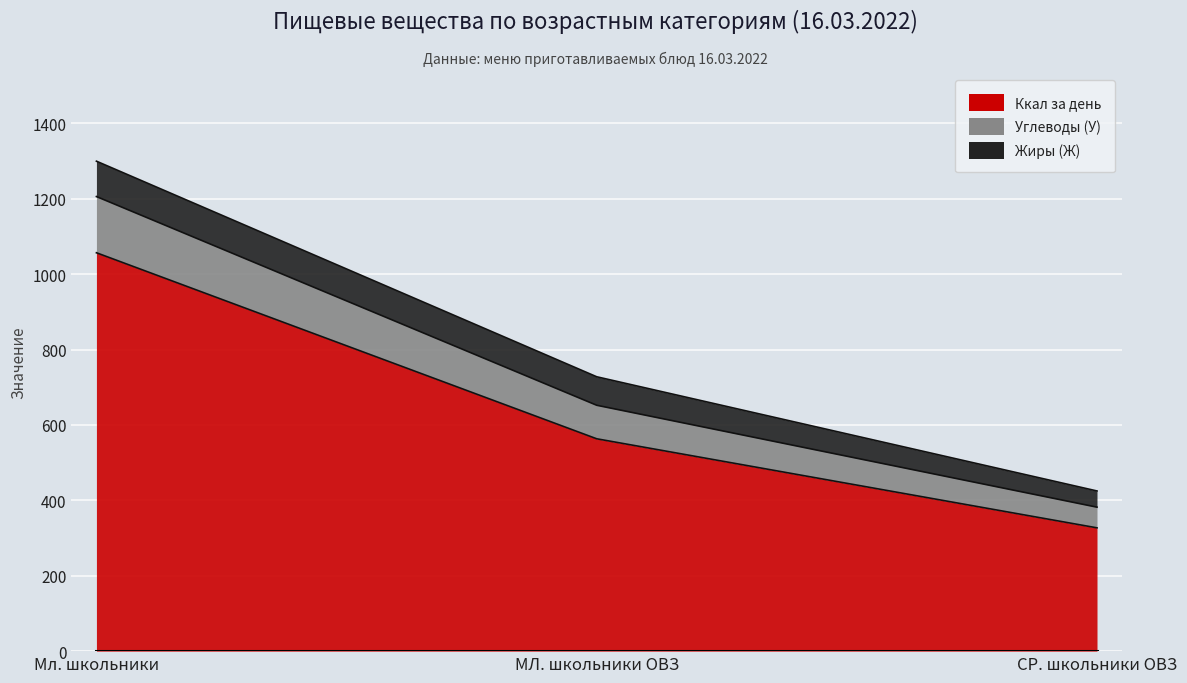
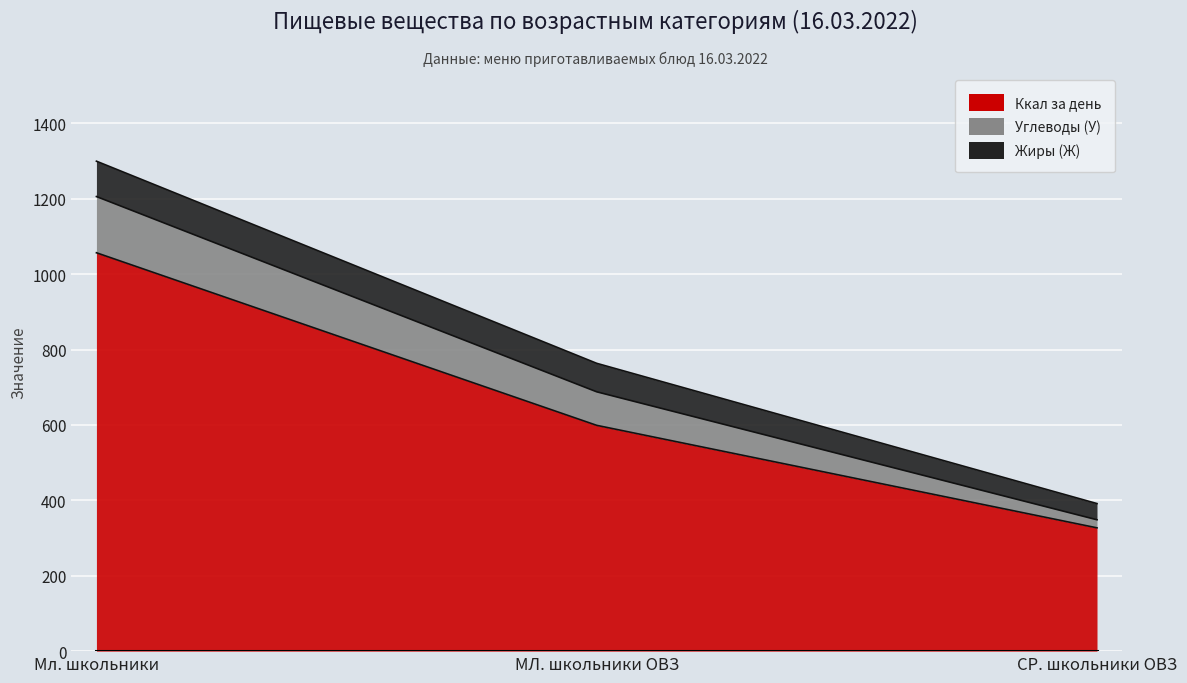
  {
    "Ккал за день": {
      "Мл. школьники": 1060,
-     "МЛ. школьники ОВЗ": 560,
+     "МЛ. школьники ОВЗ": 600,
      "СР. школьники ОВЗ": 330
    },
    "Углеводы (У)": {
      "Мл. школьники": 150,
      "МЛ. школьники ОВЗ": 90,
-     "СР. школьники ОВЗ": 50
+     "СР. школьники ОВЗ": 20
    }
  }
